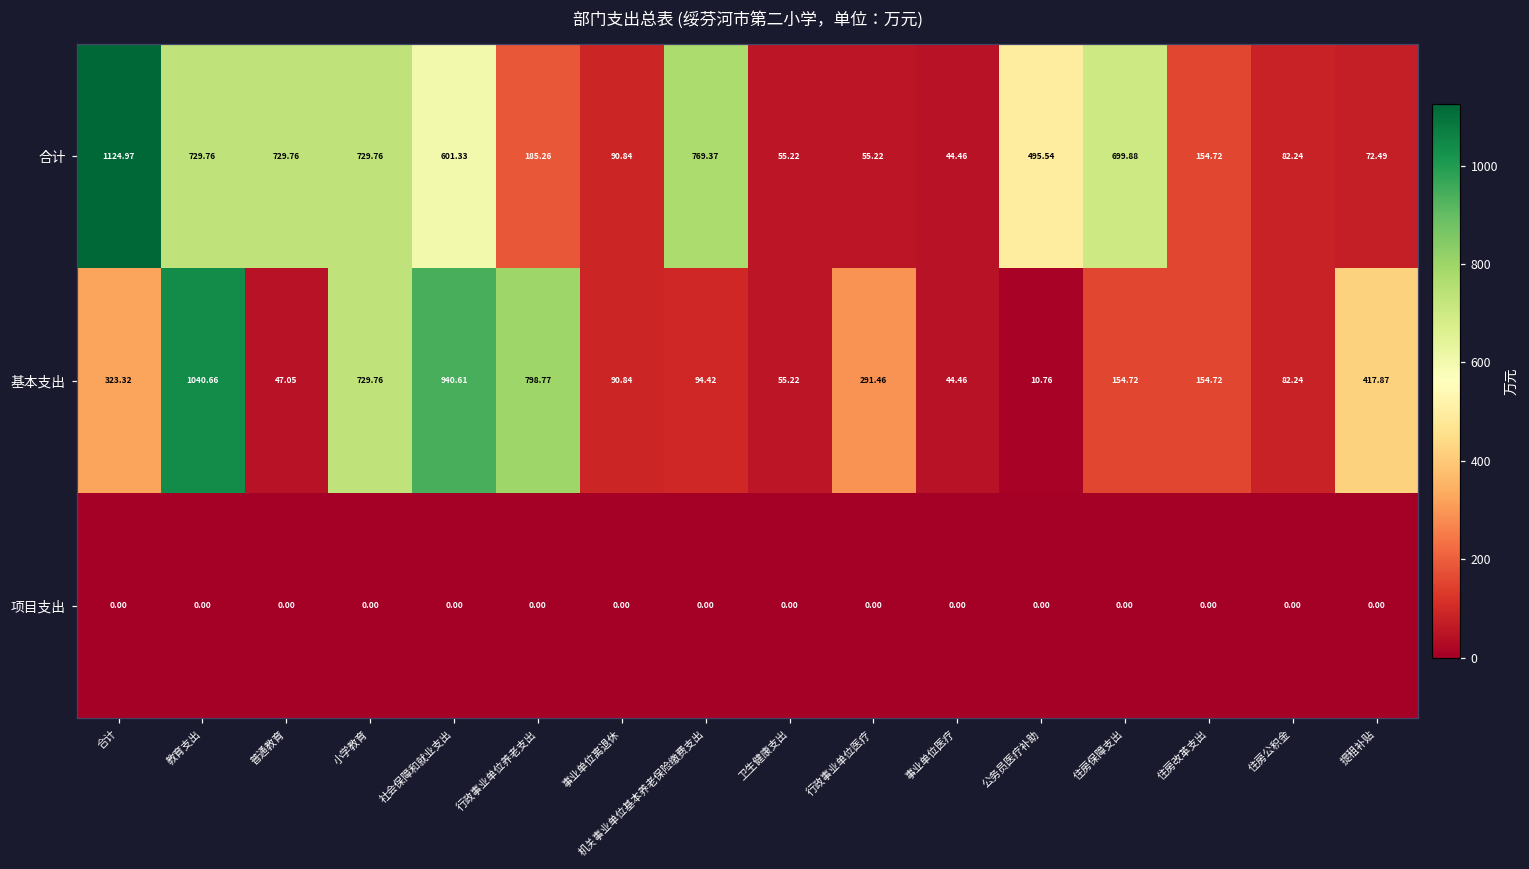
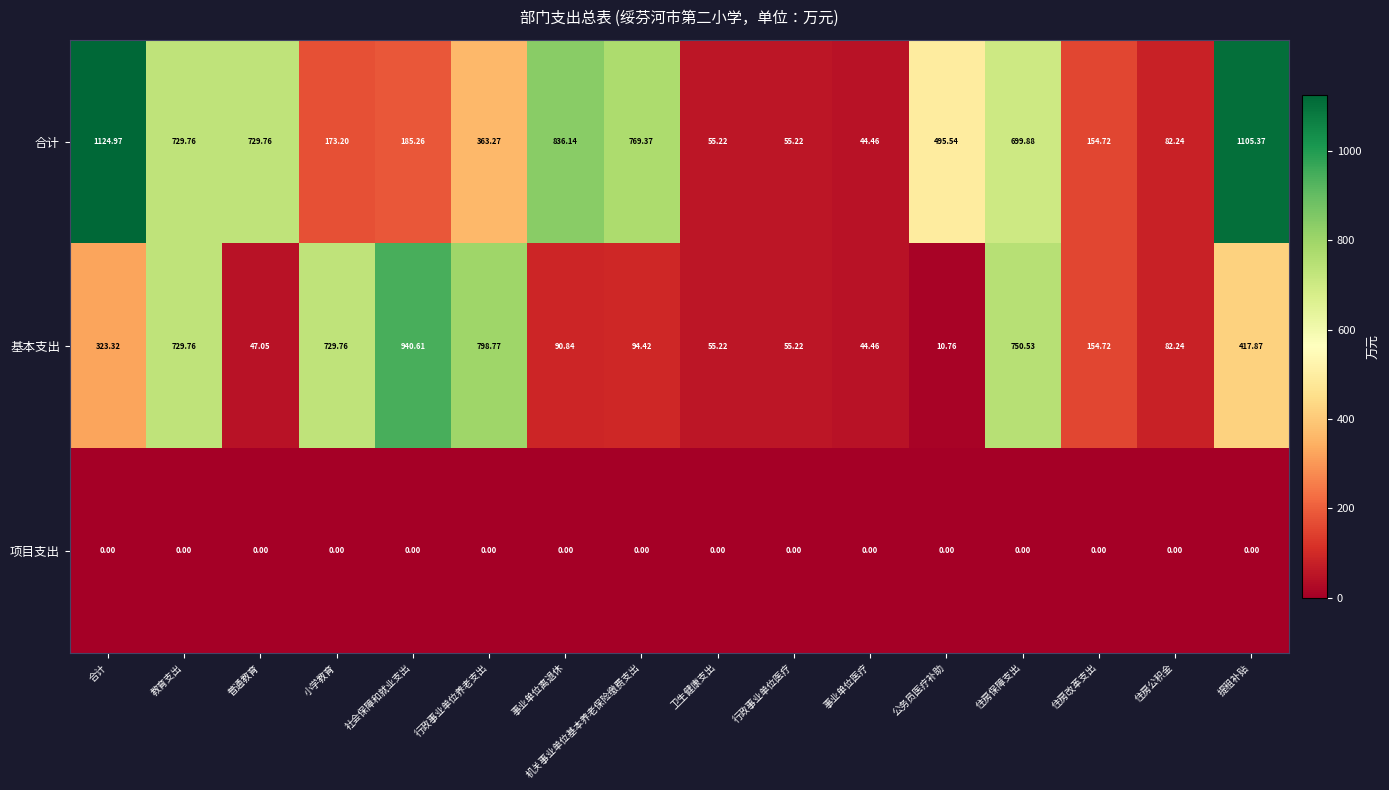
  {
    "合计": {
      "合计": 1124.97,
      "教育支出": 729.76,
      "普通教育": 729.76,
-     "小学教育": 729.76,
-     "社会保障和就业支出": 601.33,
-     "行政事业单位养老支出": 185.26,
-     "事业单位离退休": 90.84,
+     "小学教育": 173.20,
+     "社会保障和就业支出": 185.26,
+     "行政事业单位养老支出": 363.27,
+     "事业单位离退休": 836.14,
      "机关事业单位基本养老保险缴费支出": 769.37,
      "卫生健康支出": 55.22,
      "行政事业单位医疗": 55.22,
      "事业单位医疗": 44.46,
      "公务员医疗补助": 495.54,
      "住房保障支出": 699.88,
      "住房改革支出": 154.72,
      "住房公积金": 82.24,
-     "提租补贴": 72.49
+     "提租补贴": 1105.37
    },
    "基本支出": {
      "合计": 323.32,
-     "教育支出": 1040.66,
+     "教育支出": 729.76,
      "普通教育": 47.05,
      "小学教育": 729.76,
      "社会保障和就业支出": 940.61,
      "行政事业单位养老支出": 798.77,
      "事业单位离退休": 90.84,
      "机关事业单位基本养老保险缴费支出": 94.42,
      "卫生健康支出": 55.22,
-     "行政事业单位医疗": 291.46,
+     "行政事业单位医疗": 55.22,
      "事业单位医疗": 44.46,
      "公务员医疗补助": 10.76,
-     "住房保障支出": 154.72,
+     "住房保障支出": 750.53,
      "住房改革支出": 154.72,
      "住房公积金": 82.24,
      "提租补贴": 417.87
    },
    "项目支出": {
      "合计": 0.00,
      "教育支出": 0.00,
      "普通教育": 0.00,
      "小学教育": 0.00,
      "社会保障和就业支出": 0.00,
      "行政事业单位养老支出": 0.00,
      "事业单位离退休": 0.00,
      "机关事业单位基本养老保险缴费支出": 0.00,
      "卫生健康支出": 0.00,
      "行政事业单位医疗": 0.00,
      "事业单位医疗": 0.00,
      "公务员医疗补助": 0.00,
      "住房保障支出": 0.00,
      "住房改革支出": 0.00,
      "住房公积金": 0.00,
      "提租补贴": 0.00
    }
  }
